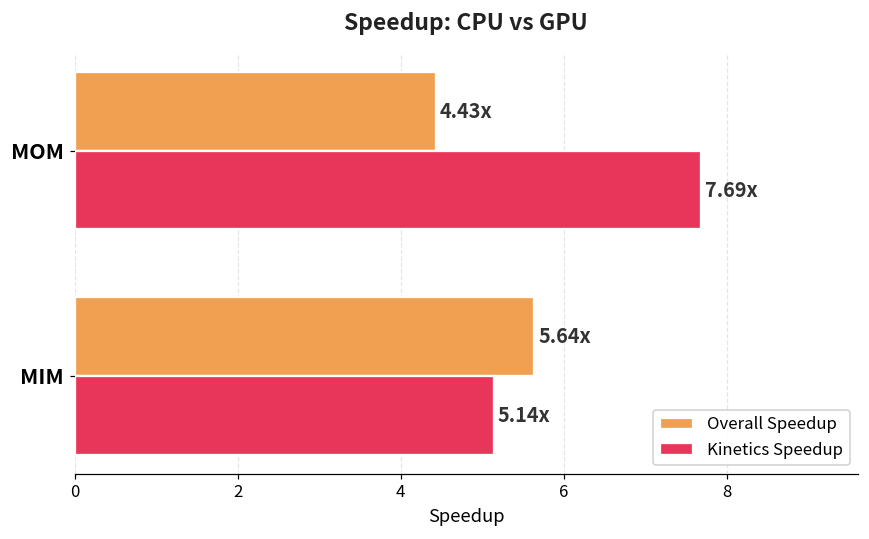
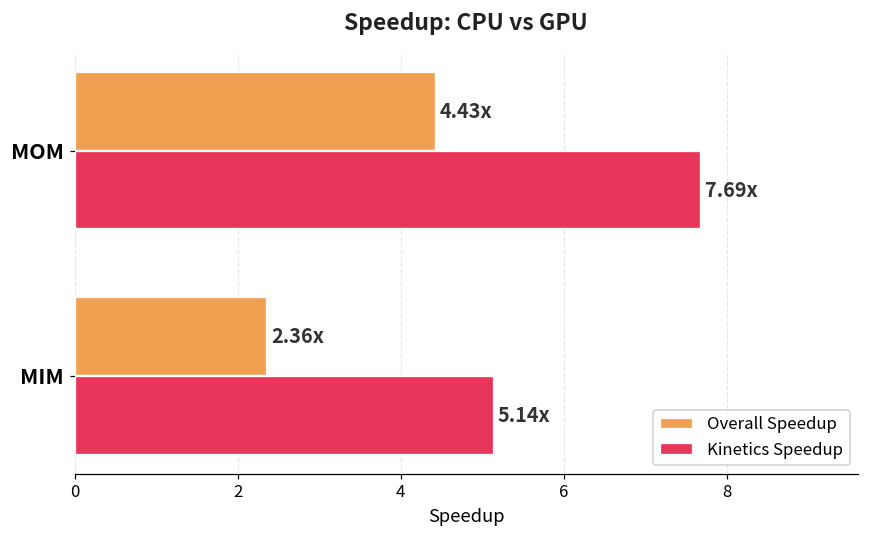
  {
    "Overall Speedup": {
      "MOM": "4.43x",
-     "MIM": "5.64x"
+     "MIM": "2.36x"
    },
    "Kinetics Speedup": {
      "MOM": "7.69x",
      "MIM": "5.14x"
    }
  }
